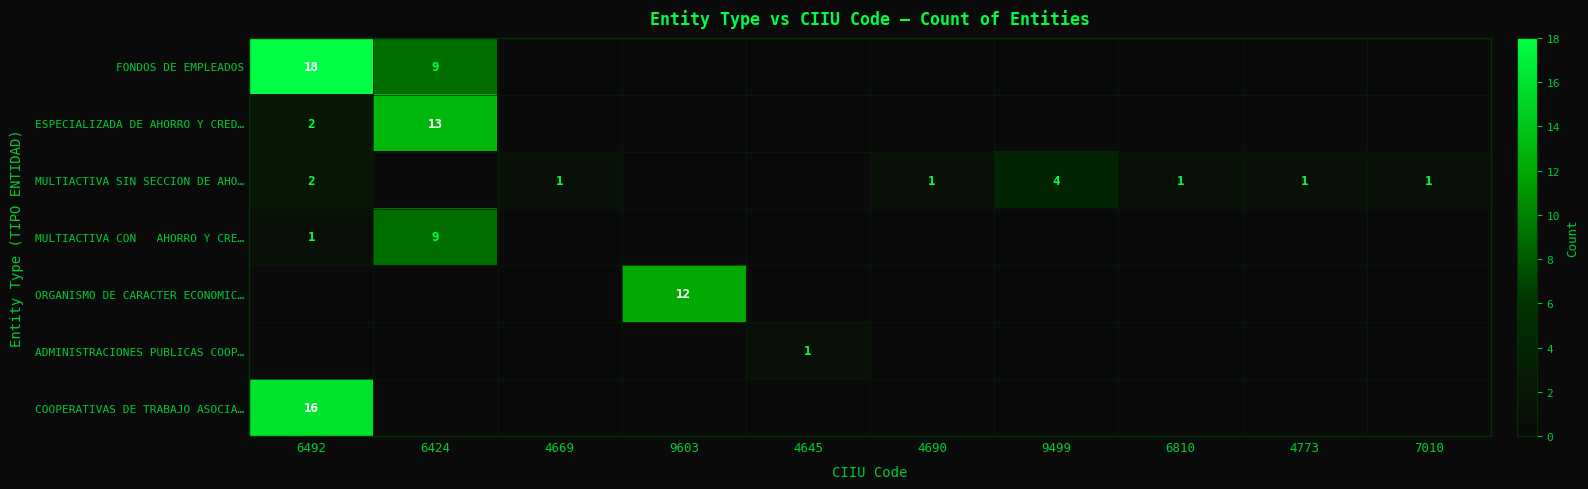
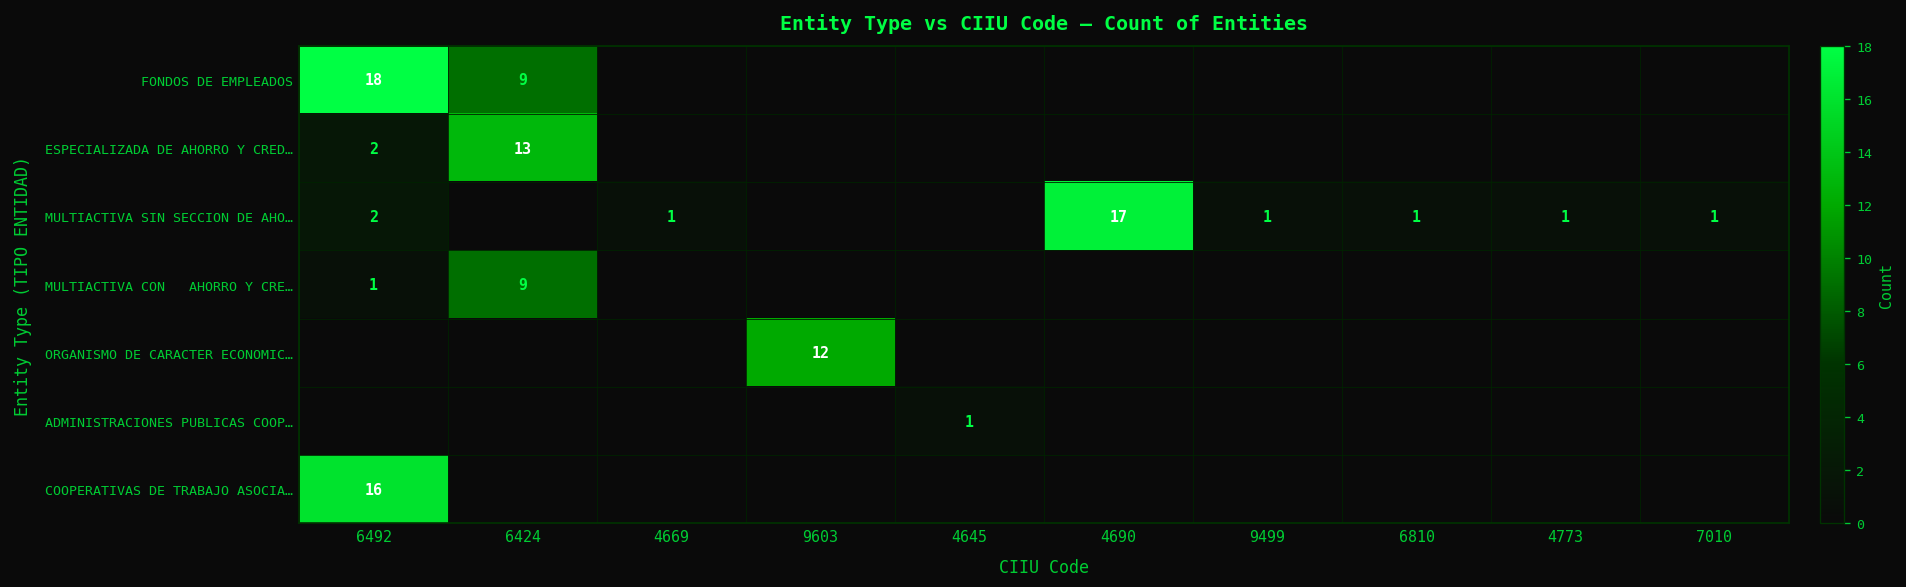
  {
    "FONDOS DE EMPLEADOS": {
      "6492": 18,
      "6424": 9
    },
    "ESPECIALIZADA DE AHORRO Y CRED…": {
      "6492": 2,
      "6424": 13
    },
    "MULTIACTIVA SIN SECCION DE AHO…": {
      "6492": 2,
      "4669": 1,
-     "4690": 1,
-     "9499": 4,
+     "4690": 17,
+     "9499": 1,
      "6810": 1,
      "4773": 1,
      "7010": 1
    },
    "MULTIACTIVA CON AHORRO Y CRE…": {
      "6492": 1,
      "6424": 9
    },
    "ORGANISMO DE CARACTER ECONOMIC…": {
      "9603": 12
    },
    "ADMINISTRACIONES PUBLICAS COOP…": {
      "4645": 1
    },
    "COOPERATIVAS DE TRABAJO ASOCIA…": {
      "6492": 16
    }
  }
